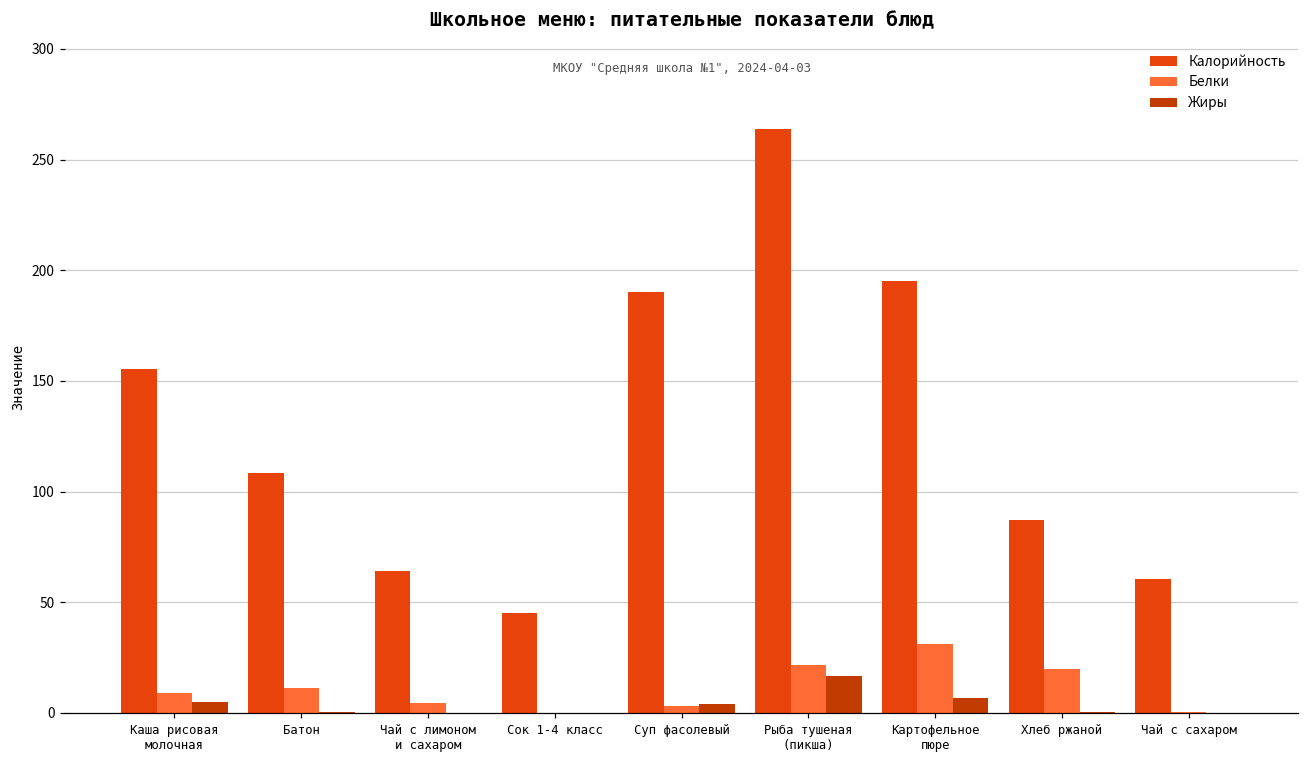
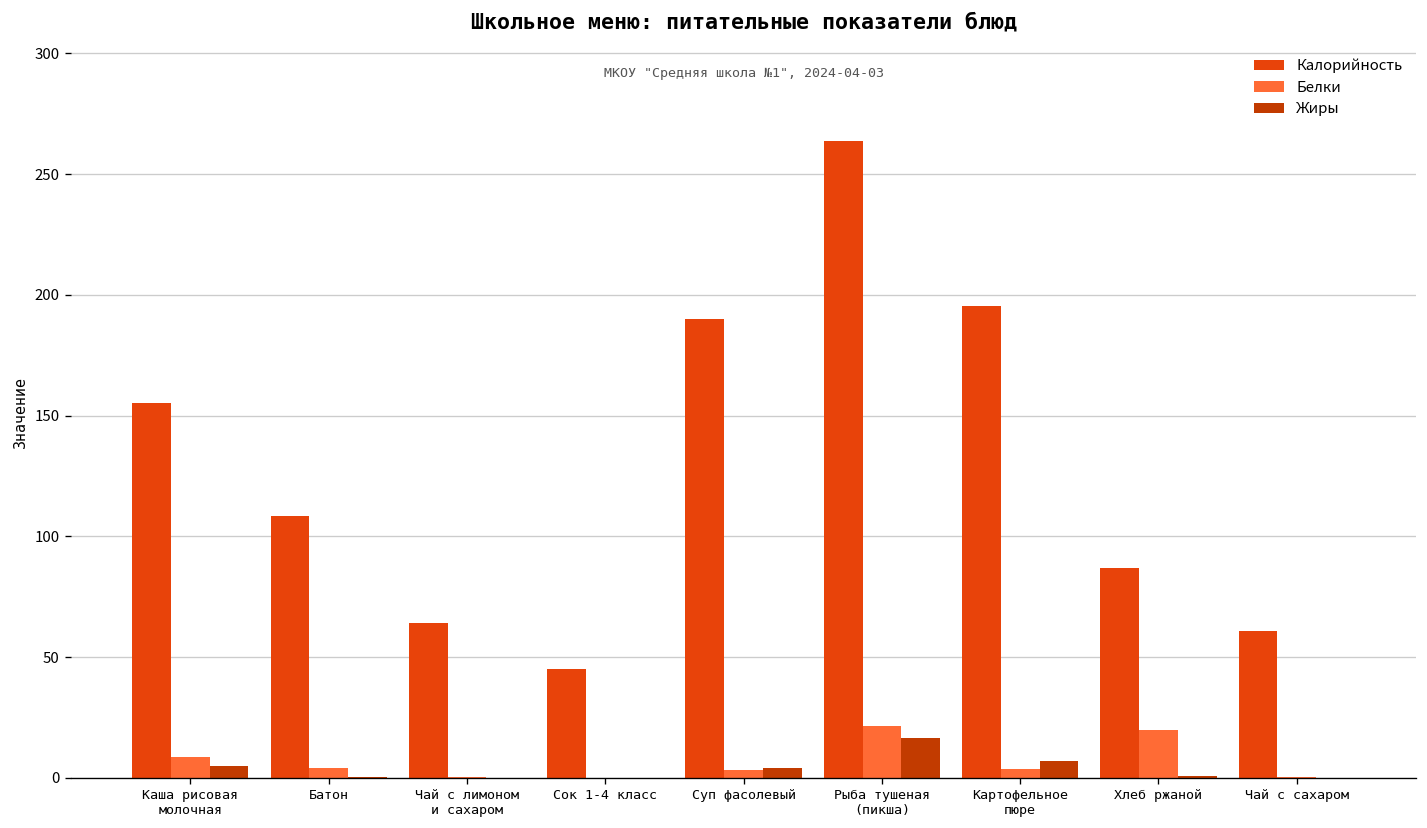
  {
    "Белки": {
      "Каша рисовая молочная": 9,
-     "Батон": 11,
-     "Чай с лимоном и сахаром": 5,
+     "Батон": 4,
+     "Чай с лимоном и сахаром": 1,
      "Сок 1-4 класс": 0,
      "Суп фасолевый": 3,
      "Рыба тушеная (пикша)": 22,
-     "Картофельное пюре": 31,
+     "Картофельное пюре": 4,
      "Хлеб ржаной": 20
    }
  }
